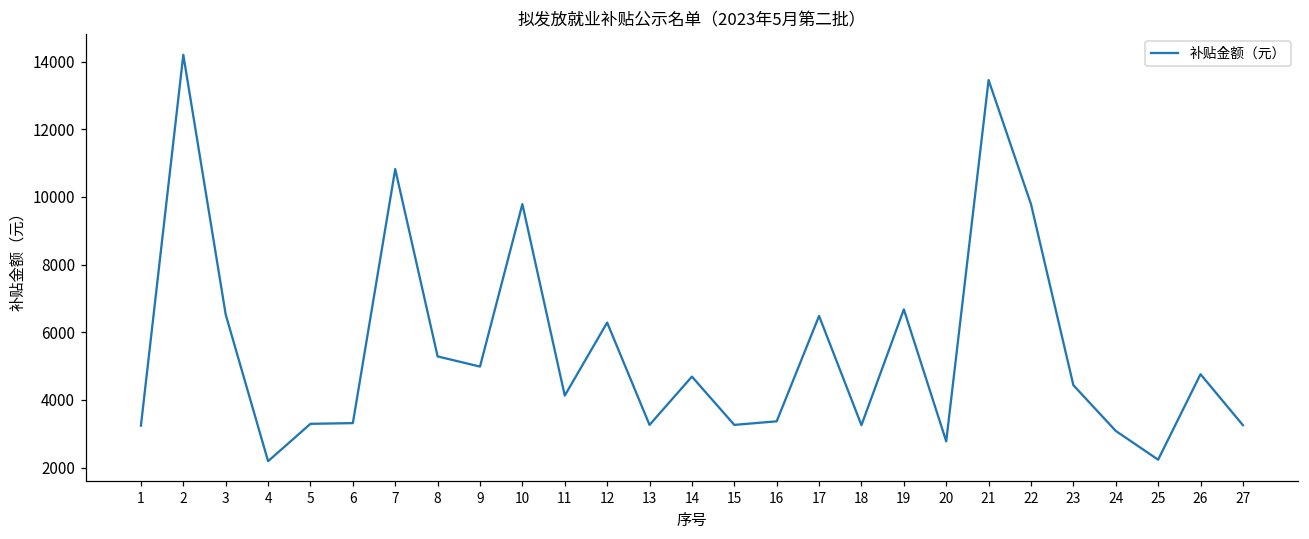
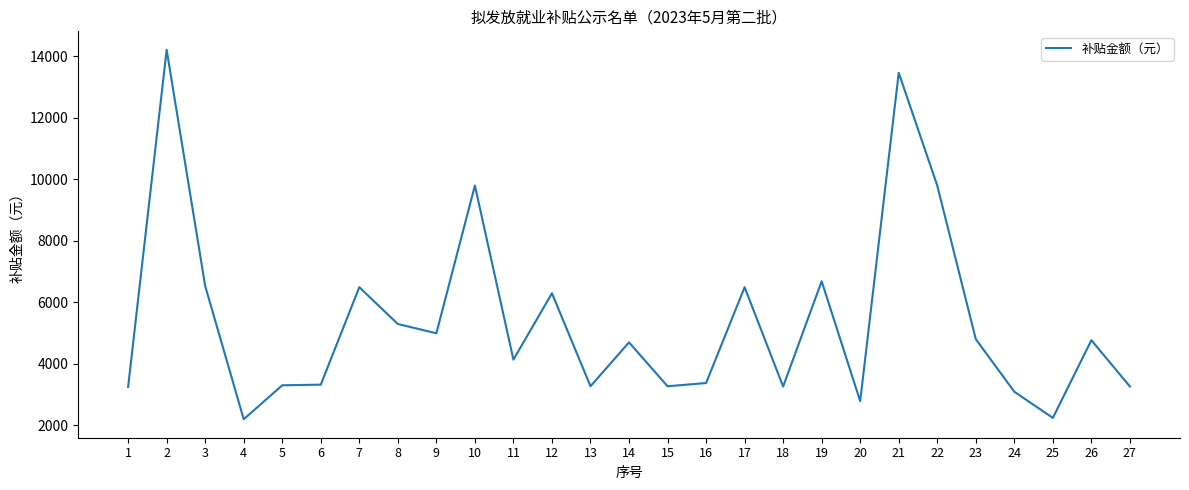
  {
    "1": 3200,
    "2": 14200,
    "3": 6500,
    "4": 2200,
    "5": 3300,
    "6": 3300,
-   "7": 10800,
+   "7": 6500,
    "8": 5300,
    "9": 5000,
    "10": 9800,
    "11": 4100,
    "12": 6300,
    "13": 3300,
    "14": 4700,
    "15": 3300,
    "16": 3400,
    "17": 6500,
    "18": 3300,
    "19": 6700,
    "20": 2800,
    "21": 13500,
    "22": 9800,
-   "23": 4400,
+   "23": 4800,
    "24": 3100,
    "25": 2200,
    "26": 4800,
    "27": 3300
  }
